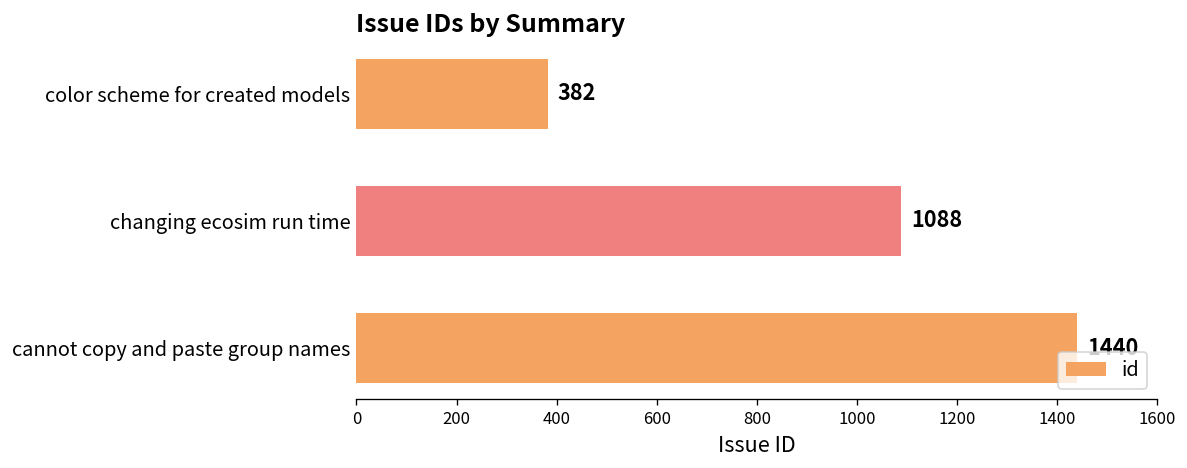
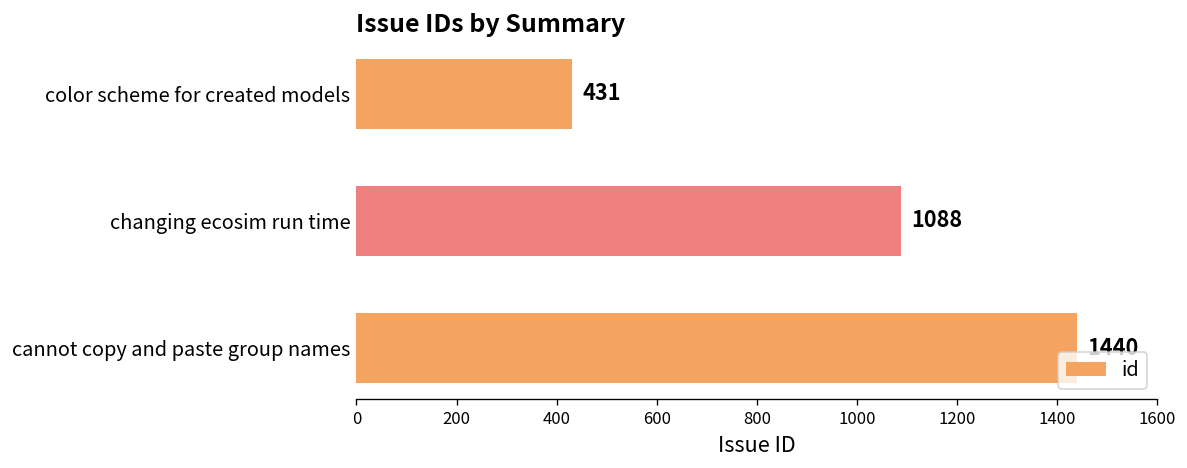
  {
-   "color scheme for created models": 382,
+   "color scheme for created models": 431,
    "changing ecosim run time": 1088
  }
